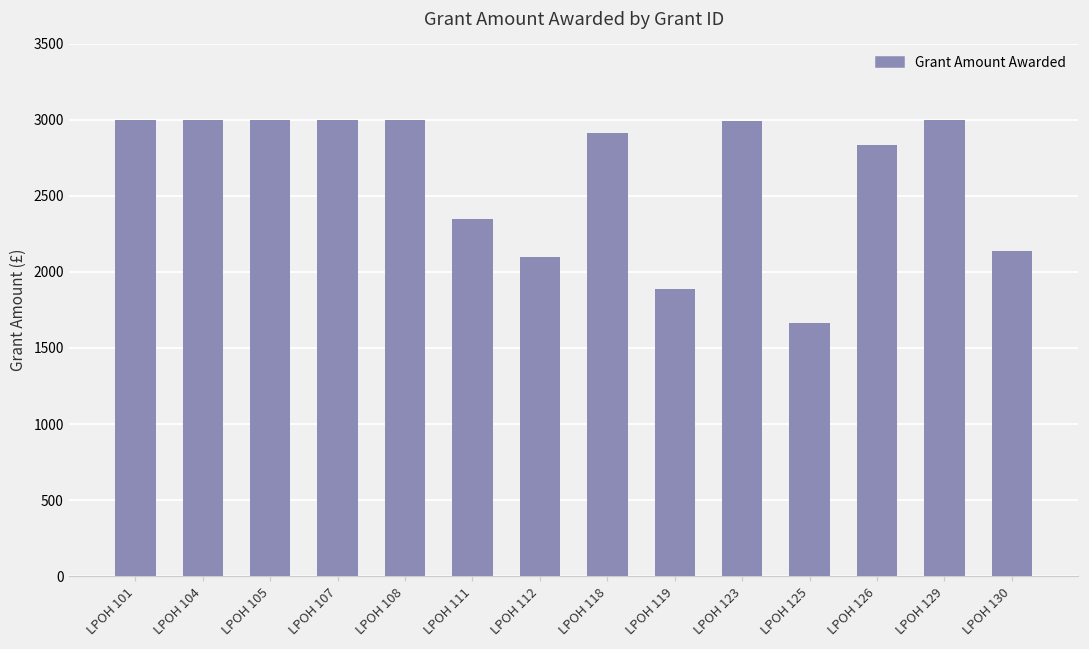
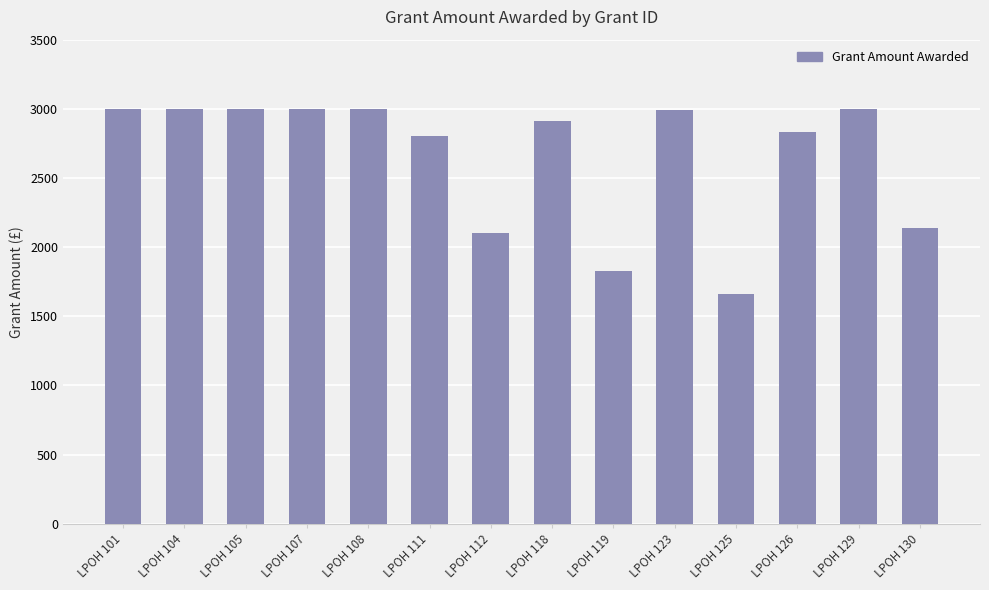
  {
    "LPOH 101": 3000,
    "LPOH 104": 3000,
    "LPOH 105": 3000,
    "LPOH 107": 3000,
    "LPOH 108": 3000,
-   "LPOH 111": 2350,
+   "LPOH 111": 2800,
    "LPOH 112": 2100,
    "LPOH 118": 2910,
-   "LPOH 119": 1890,
+   "LPOH 119": 1830,
    "LPOH 123": 2990,
    "LPOH 125": 1660,
    "LPOH 126": 2830,
    "LPOH 129": 3000,
    "LPOH 130": 2140
  }
